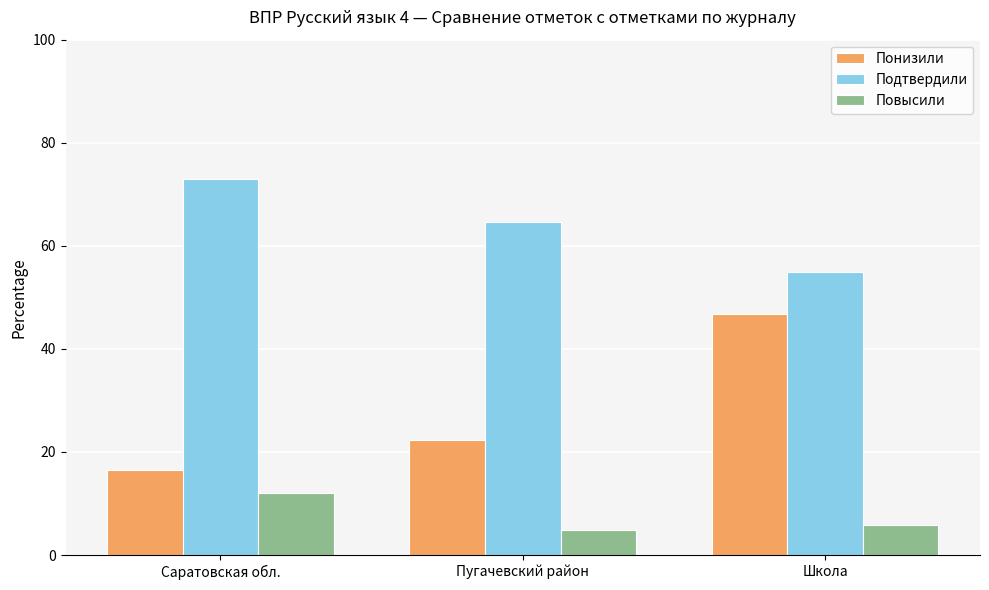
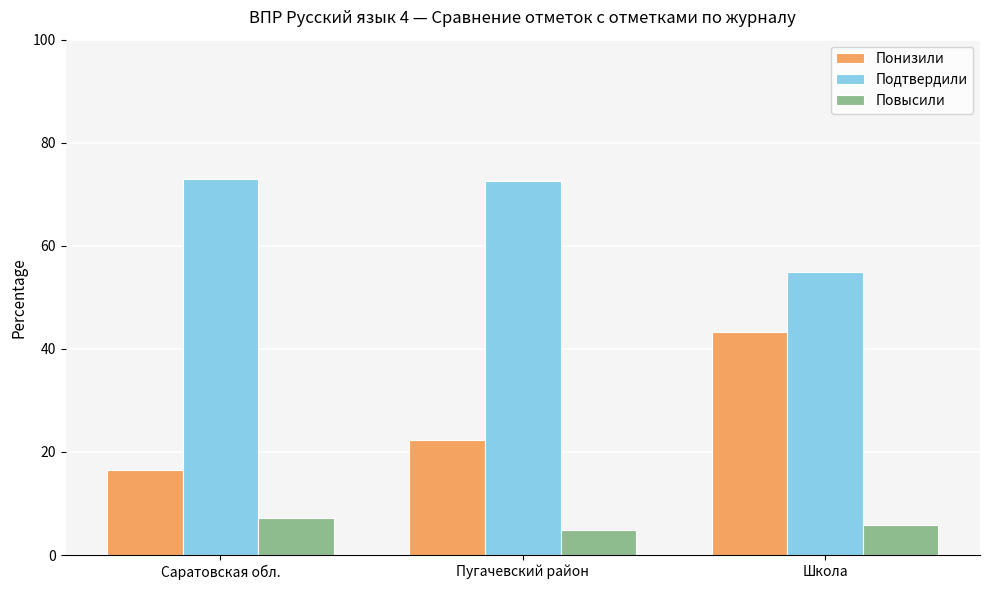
  {
    "Понизили": {
      "Саратовская обл.": 16,
      "Пугачевский район": 22,
-     "Школа": 47
+     "Школа": 43
    },
    "Подтвердили": {
      "Саратовская обл.": 73,
-     "Пугачевский район": 65,
+     "Пугачевский район": 73,
      "Школа": 55
    },
    "Повысили": {
-     "Саратовская обл.": 12,
+     "Саратовская обл.": 7,
      "Пугачевский район": 5,
      "Школа": 6
    }
  }
